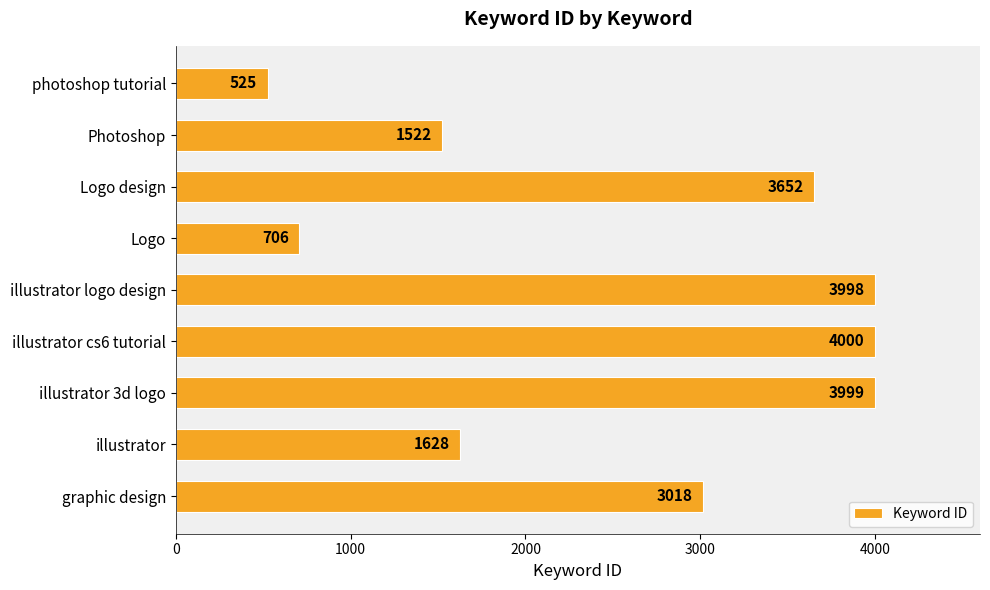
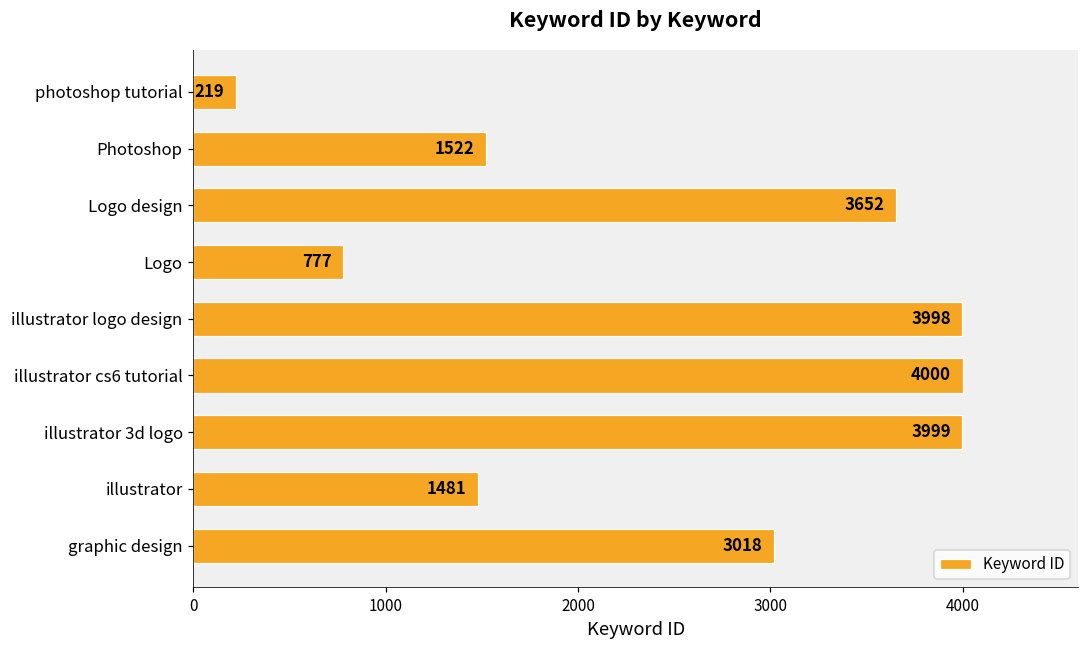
  {
-   "photoshop tutorial": 525,
+   "photoshop tutorial": 219,
    "Photoshop": 1522,
    "Logo design": 3652,
-   "Logo": 706,
+   "Logo": 777,
    "illustrator logo design": 3998,
    "illustrator cs6 tutorial": 4000,
    "illustrator 3d logo": 3999,
-   "illustrator": 1628,
+   "illustrator": 1481,
    "graphic design": 3018
  }
